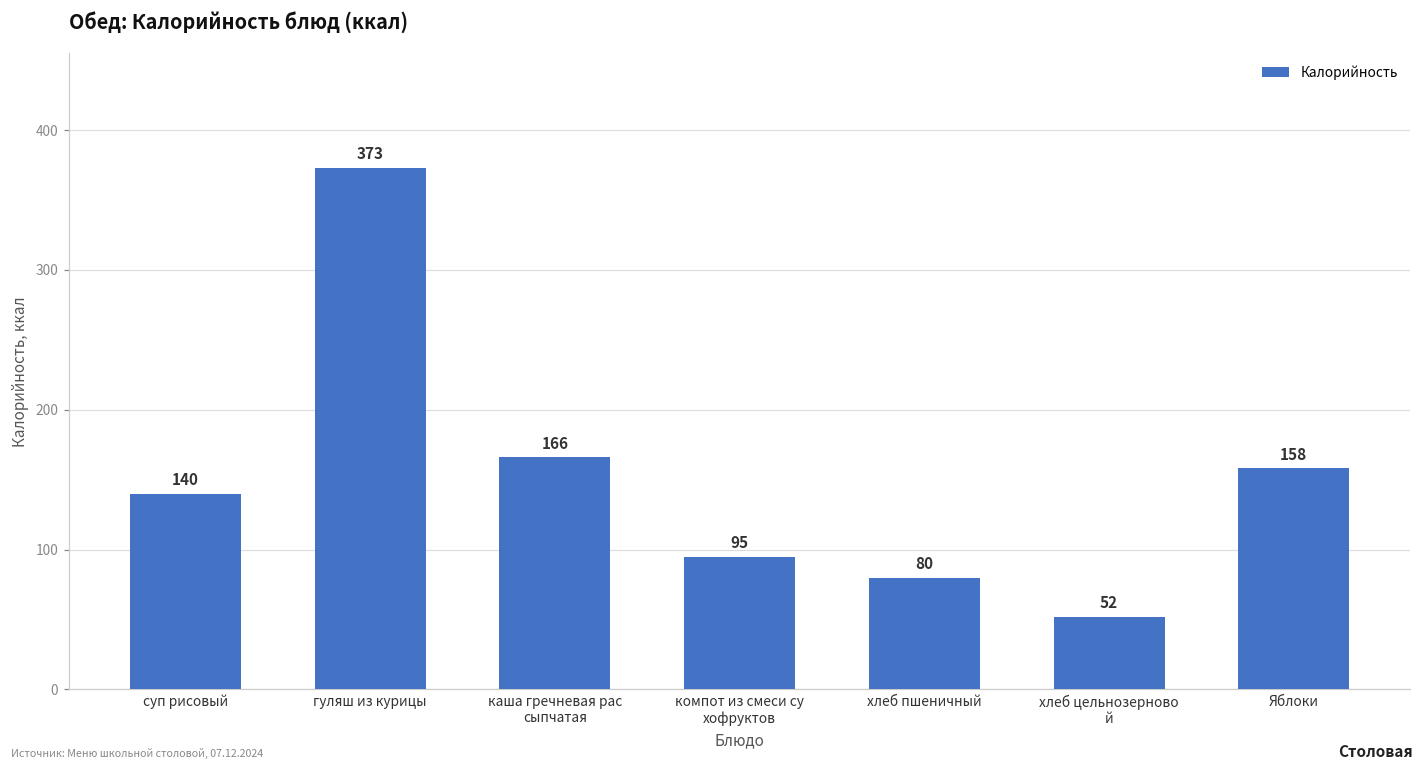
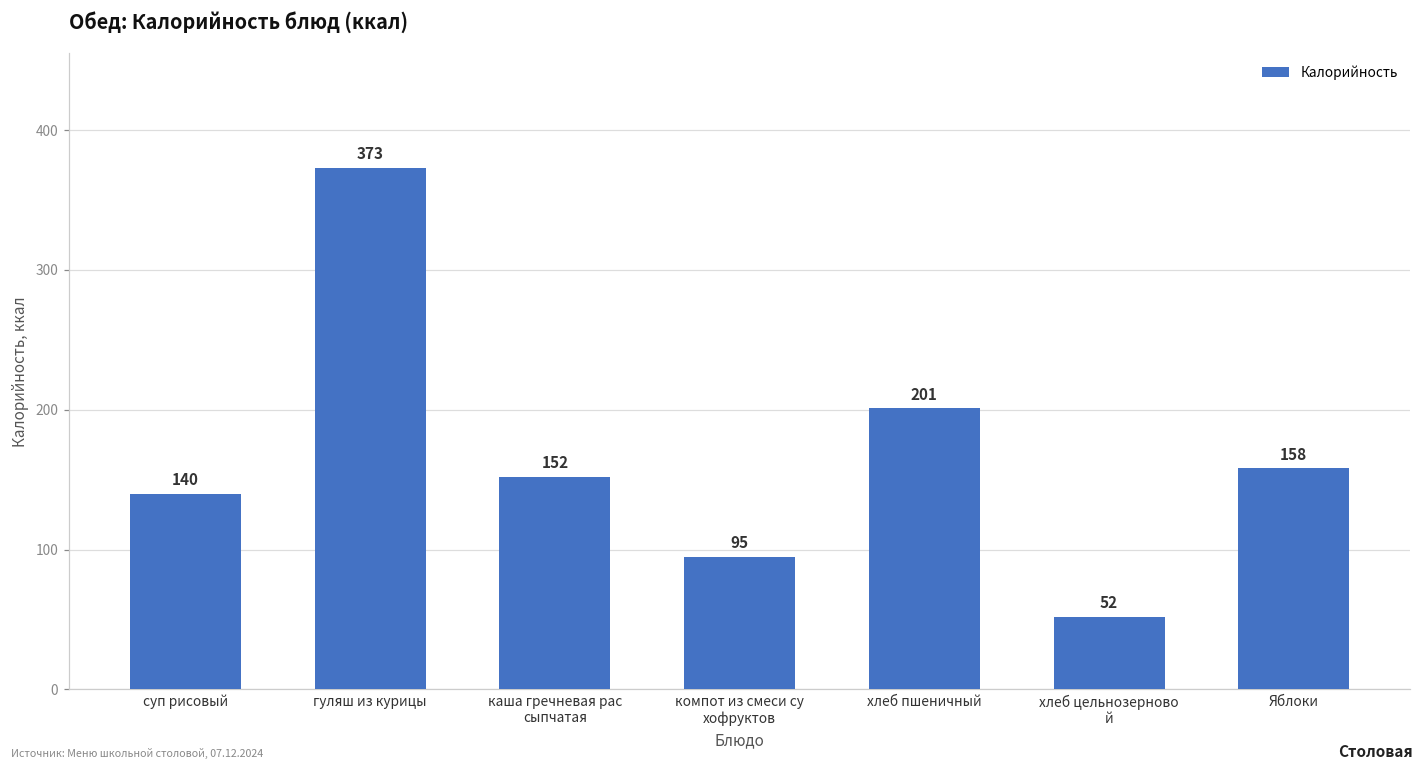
  {
    "суп рисовый": 140,
    "гуляш из курицы": 373,
-   "каша гречневая рас сыпчатая": 166,
+   "каша гречневая рас сыпчатая": 152,
    "компот из смеси су хофруктов": 95,
-   "хлеб пшеничный": 80,
+   "хлеб пшеничный": 201,
    "хлеб цельнозерново й": 52,
    "Яблоки": 158
  }
